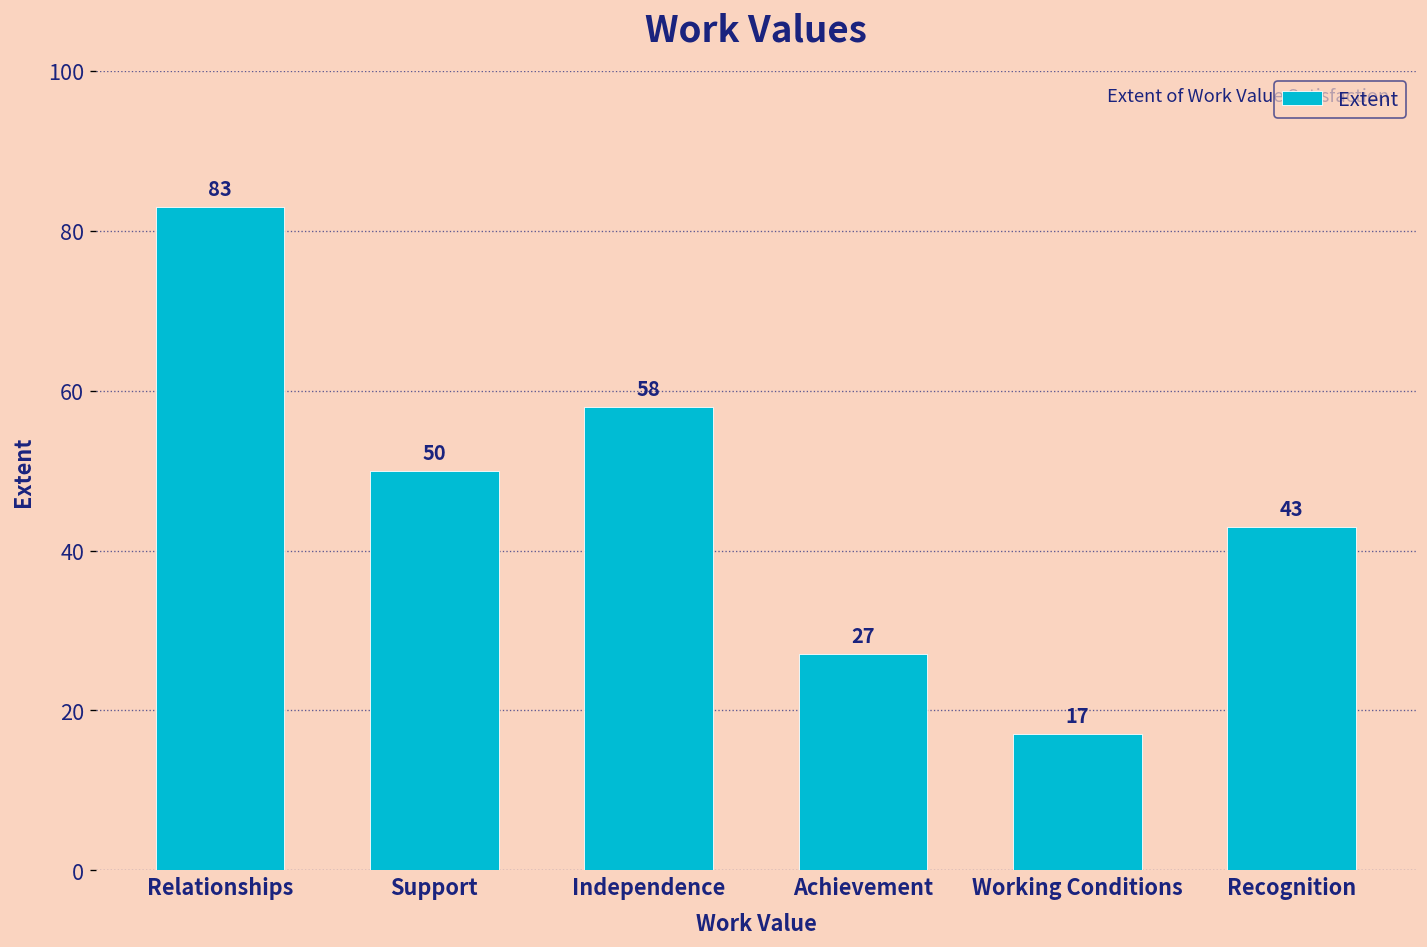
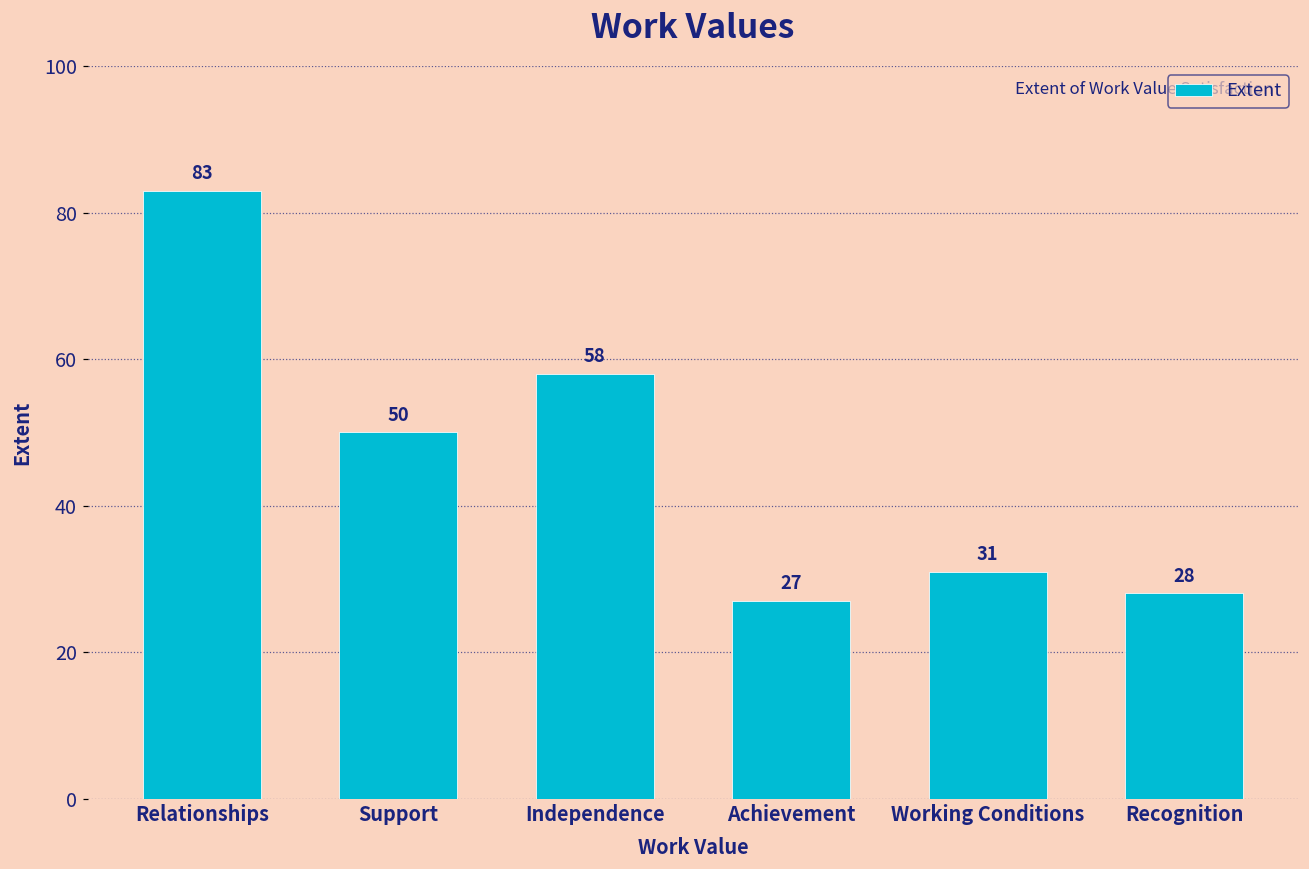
  {
    "Relationships": 83,
    "Support": 50,
    "Independence": 58,
    "Achievement": 27,
-   "Working Conditions": 17,
-   "Recognition": 43
+   "Working Conditions": 31,
+   "Recognition": 28
  }
